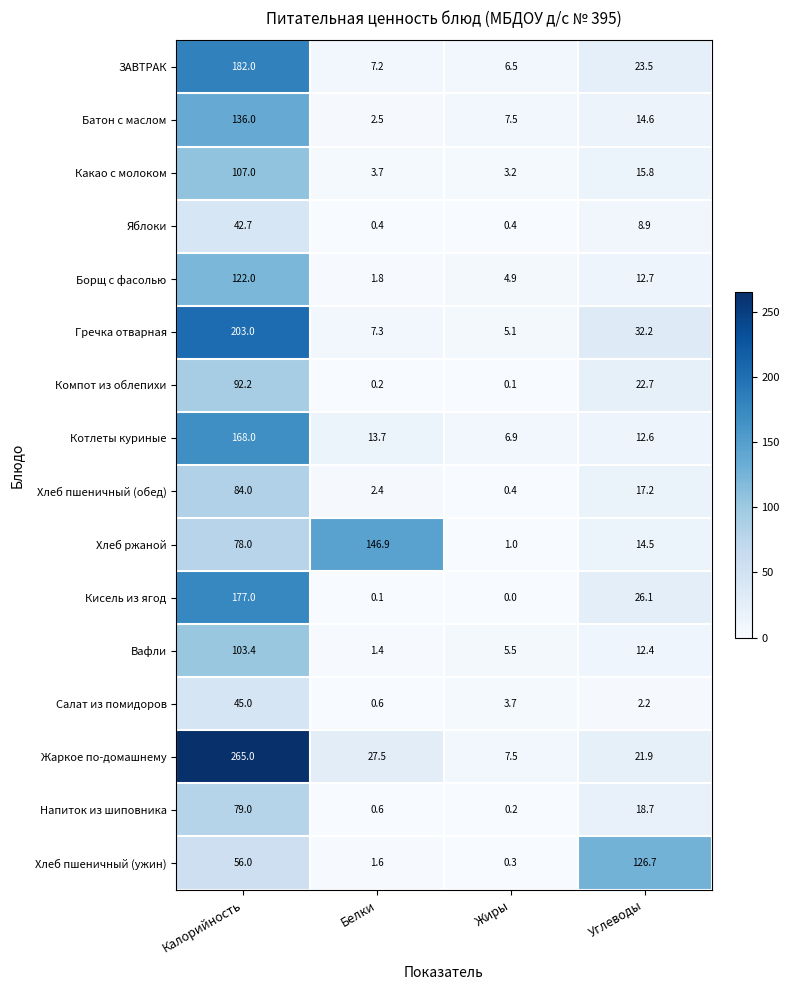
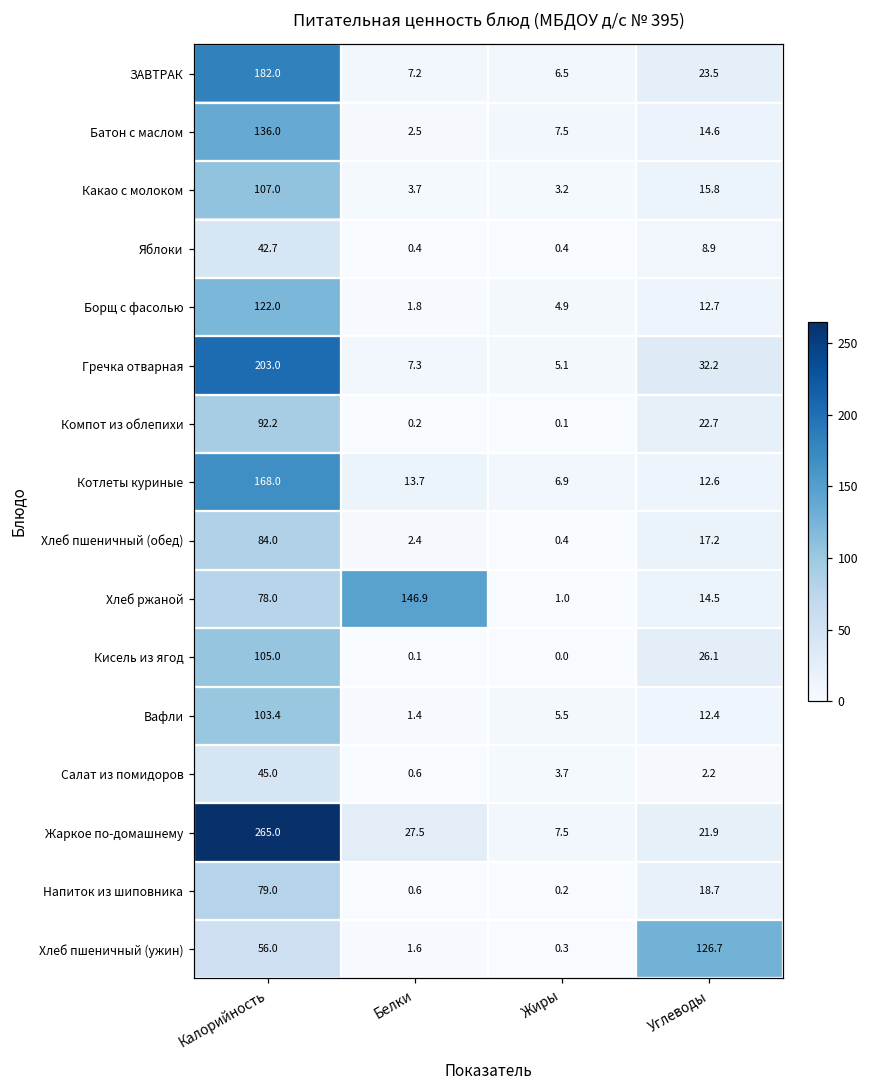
  {
    "ЗАВТРАК": {
      "Калорийность": 182.0,
      "Белки": 7.2,
      "Жиры": 6.5,
      "Углеводы": 23.5
    },
    "Батон с маслом": {
      "Калорийность": 136.0,
      "Белки": 2.5,
      "Жиры": 7.5,
      "Углеводы": 14.6
    },
    "Какао с молоком": {
      "Калорийность": 107.0,
      "Белки": 3.7,
      "Жиры": 3.2,
      "Углеводы": 15.8
    },
    "Яблоки": {
      "Калорийность": 42.7,
      "Белки": 0.4,
      "Жиры": 0.4,
      "Углеводы": 8.9
    },
    "Борщ с фасолью": {
      "Калорийность": 122.0,
      "Белки": 1.8,
      "Жиры": 4.9,
      "Углеводы": 12.7
    },
    "Гречка отварная": {
      "Калорийность": 203.0,
      "Белки": 7.3,
      "Жиры": 5.1,
      "Углеводы": 32.2
    },
    "Компот из облепихи": {
      "Калорийность": 92.2,
      "Белки": 0.2,
      "Жиры": 0.1,
      "Углеводы": 22.7
    },
    "Котлеты куриные": {
      "Калорийность": 168.0,
      "Белки": 13.7,
      "Жиры": 6.9,
      "Углеводы": 12.6
    },
    "Хлеб пшеничный (обед)": {
      "Калорийность": 84.0,
      "Белки": 2.4,
      "Жиры": 0.4,
      "Углеводы": 17.2
    },
    "Хлеб ржаной": {
      "Калорийность": 78.0,
      "Белки": 146.9,
      "Жиры": 1.0,
      "Углеводы": 14.5
    },
    "Кисель из ягод": {
-     "Калорийность": 177.0,
+     "Калорийность": 105.0,
      "Белки": 0.1,
      "Жиры": 0.0,
      "Углеводы": 26.1
    },
    "Вафли": {
      "Калорийность": 103.4,
      "Белки": 1.4,
      "Жиры": 5.5,
      "Углеводы": 12.4
    },
    "Салат из помидоров": {
      "Калорийность": 45.0,
      "Белки": 0.6,
      "Жиры": 3.7,
      "Углеводы": 2.2
    },
    "Жаркое по-домашнему": {
      "Калорийность": 265.0,
      "Белки": 27.5,
      "Жиры": 7.5,
      "Углеводы": 21.9
    },
    "Напиток из шиповника": {
      "Калорийность": 79.0,
      "Белки": 0.6,
      "Жиры": 0.2,
      "Углеводы": 18.7
    },
    "Хлеб пшеничный (ужин)": {
      "Калорийность": 56.0,
      "Белки": 1.6,
      "Жиры": 0.3,
      "Углеводы": 126.7
    }
  }
